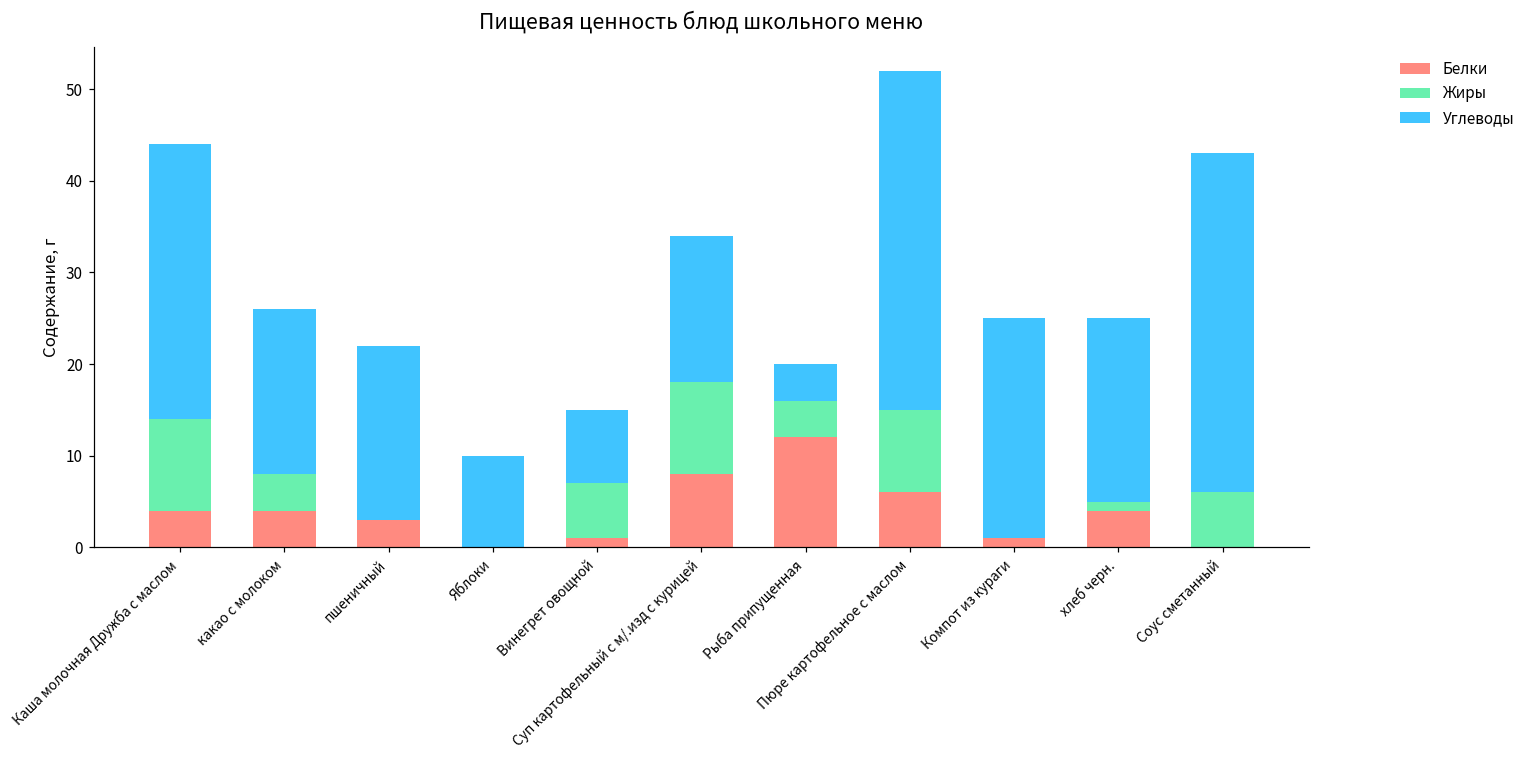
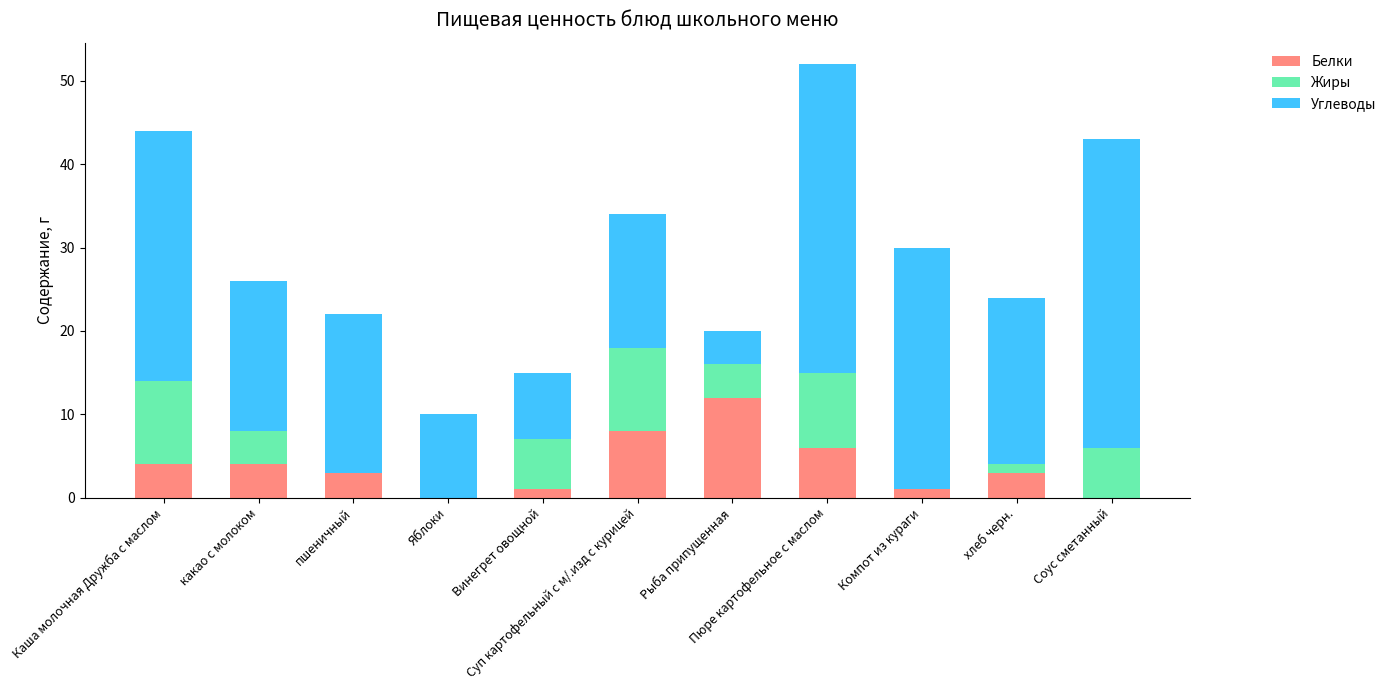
  {
    "Белки": {
      "Каша молочная Дружба с маслом": 4,
      "какао с молоком": 4,
      "пшеничный": 3,
      "Яблоки": 0,
      "Винегрет овощной": 1,
      "Суп картофельный с м/.изд с курицей": 8,
      "Рыба припущенная": 12,
      "Пюре картофельное с маслом": 6,
      "Компот из кураги": 1,
-     "хлеб черн.": 4,
+     "хлеб черн.": 3,
      "Соус сметанный": 0
    },
    "Жиры": {
      "Каша молочная Дружба с маслом": 10,
      "какао с молоком": 4,
      "пшеничный": 0,
      "Яблоки": 0,
      "Винегрет овощной": 6,
      "Суп картофельный с м/.изд с курицей": 10,
      "Рыба припущенная": 4,
      "Пюре картофельное с маслом": 9,
      "Компот из кураги": 0,
      "хлеб черн.": 1,
      "Соус сметанный": 6
    },
    "Углеводы": {
      "Каша молочная Дружба с маслом": 30,
      "какао с молоком": 18,
      "пшеничный": 19,
      "Яблоки": 10,
      "Винегрет овощной": 8,
      "Суп картофельный с м/.изд с курицей": 16,
      "Рыба припущенная": 4,
      "Пюре картофельное с маслом": 37,
-     "Компот из кураги": 24,
+     "Компот из кураги": 29,
      "хлеб черн.": 20,
      "Соус сметанный": 37
    }
  }
